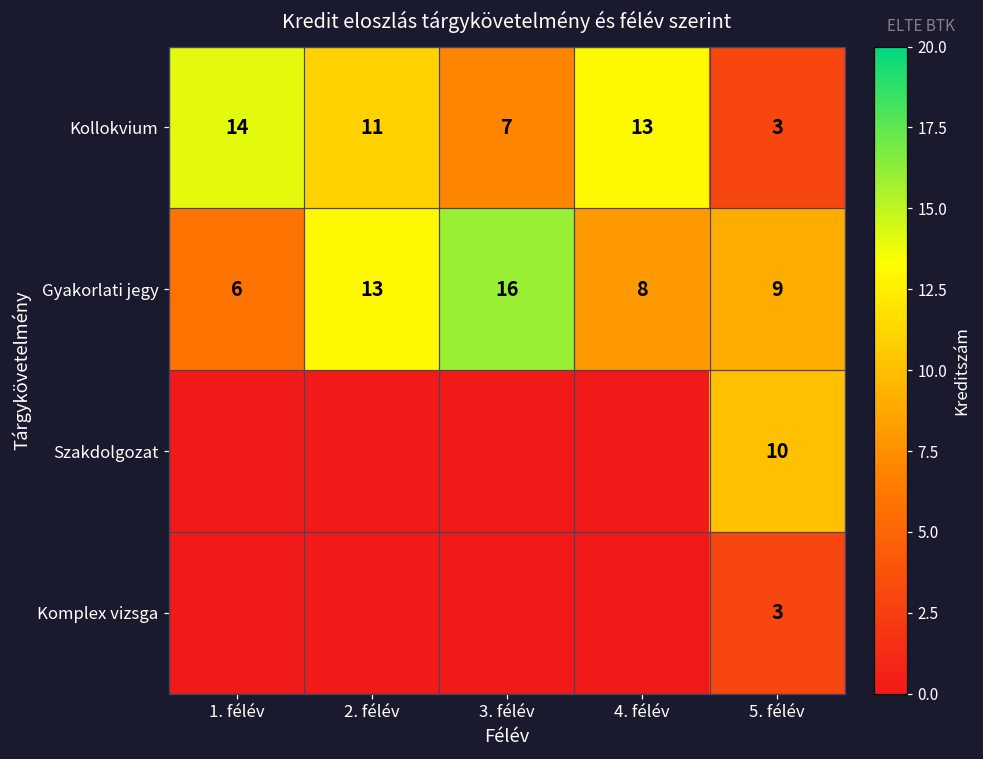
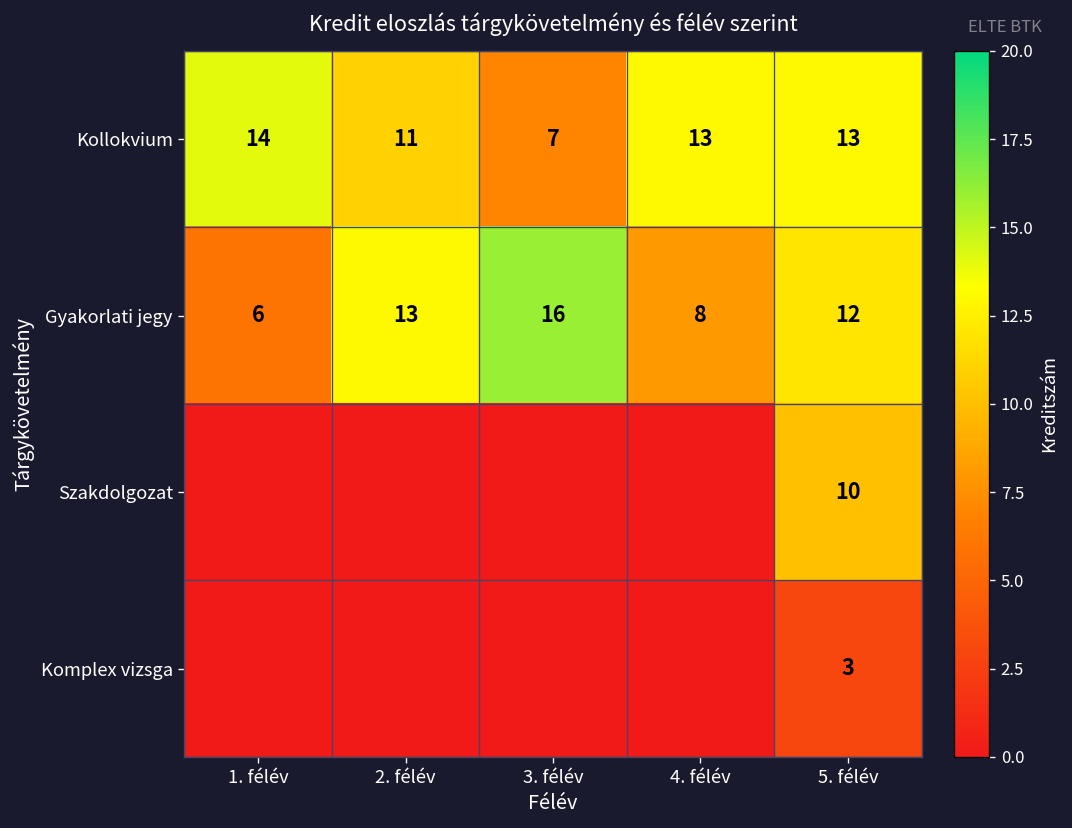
  {
    "Kollokvium": {
      "1. félév": 14,
      "2. félév": 11,
      "3. félév": 7,
      "4. félév": 13,
-     "5. félév": 3
+     "5. félév": 13
    },
    "Gyakorlati jegy": {
      "1. félév": 6,
      "2. félév": 13,
      "3. félév": 16,
      "4. félév": 8,
-     "5. félév": 9
+     "5. félév": 12
    },
    "Szakdolgozat": {
      "5. félév": 10
    },
    "Komplex vizsga": {
      "5. félév": 3
    }
  }
